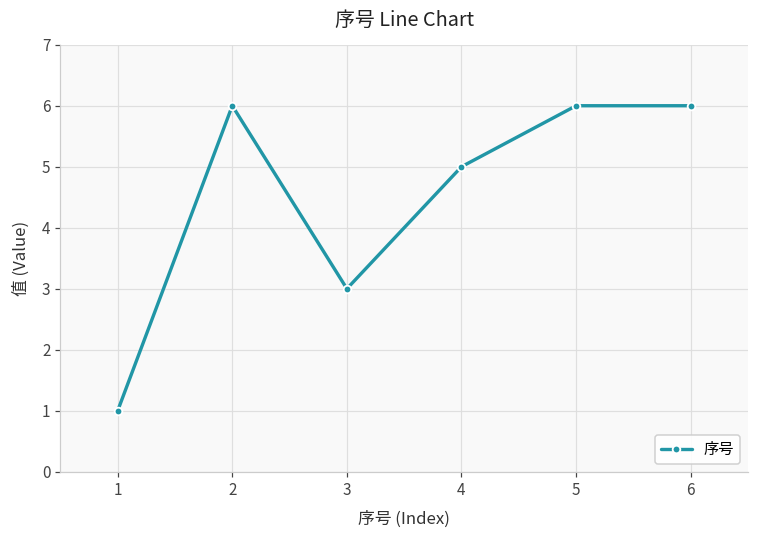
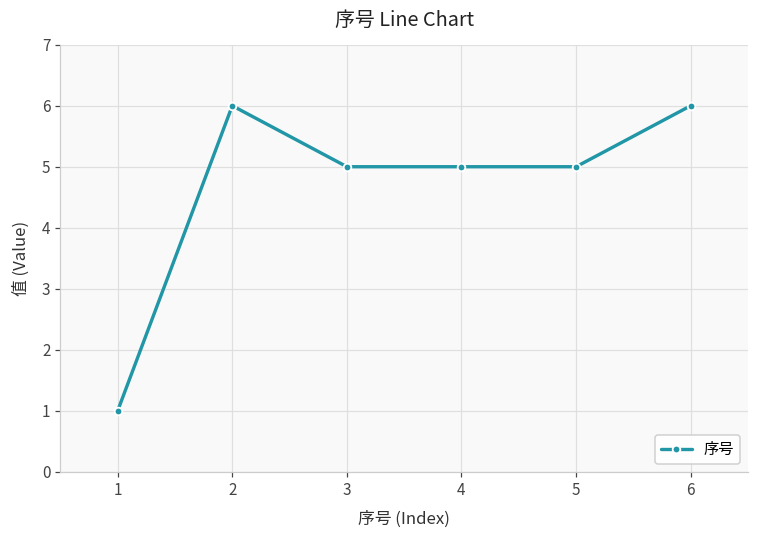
  {
    "1": 1,
    "2": 6,
-   "3": 3,
+   "3": 5,
    "4": 5,
-   "5": 6,
+   "5": 5,
    "6": 6
  }
